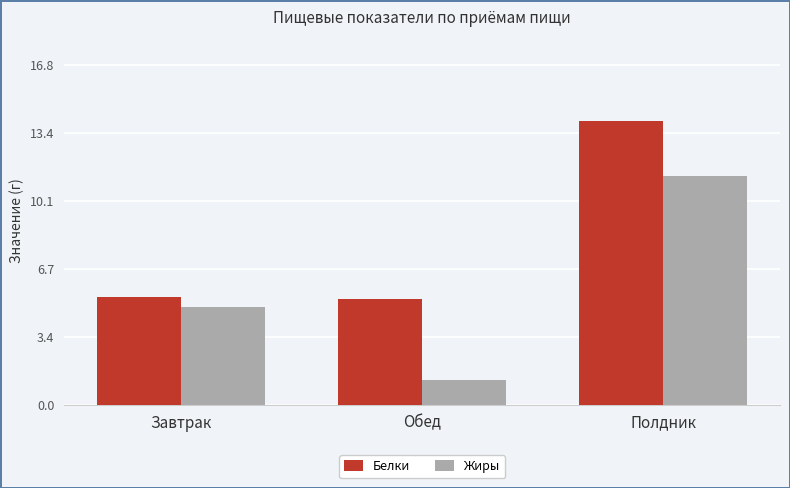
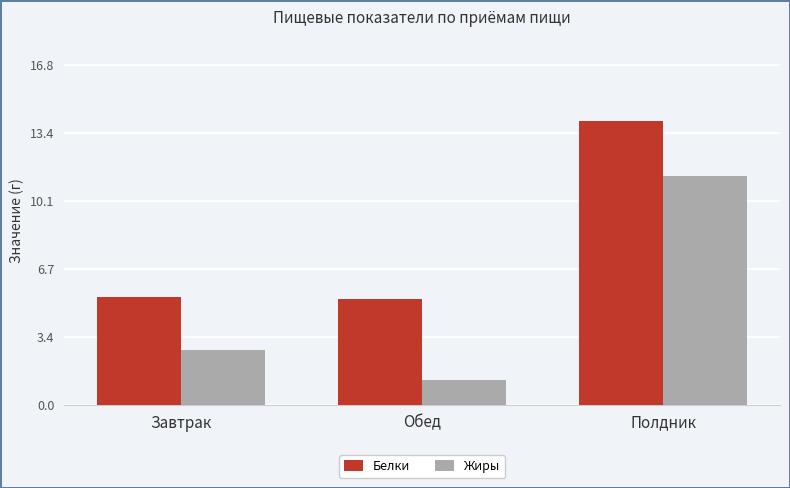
  {
    "Белки": {
      "Завтрак": 5.3,
      "Обед": 5.2,
      "Полдник": 14.0
    },
    "Жиры": {
-     "Завтрак": 4.8,
+     "Завтрак": 2.7,
      "Обед": 1.2,
      "Полдник": 11.3
    }
  }
